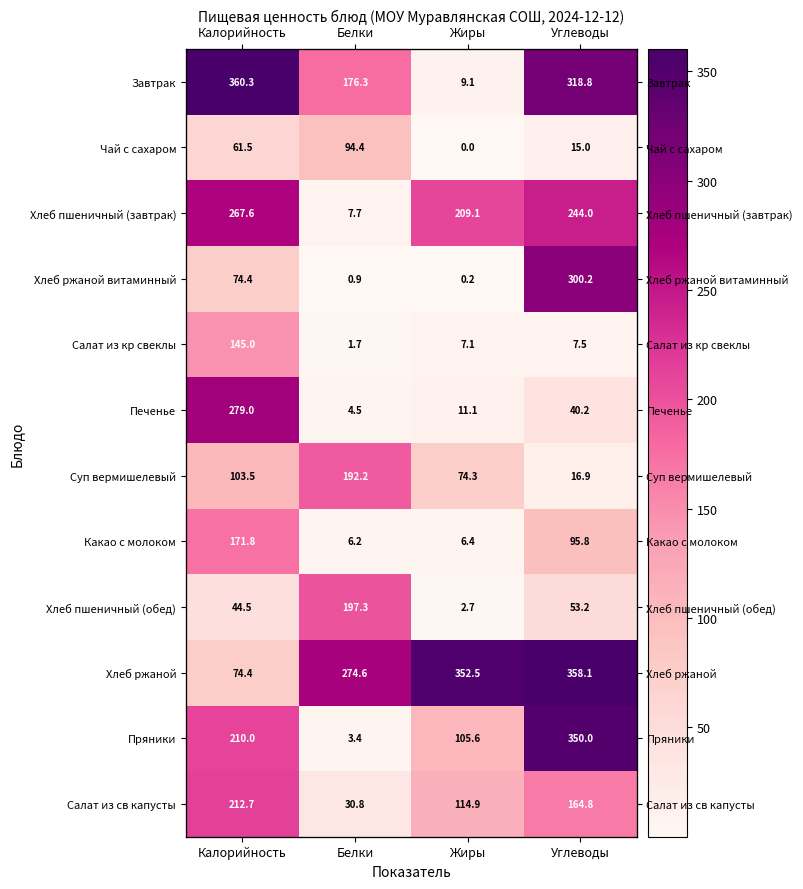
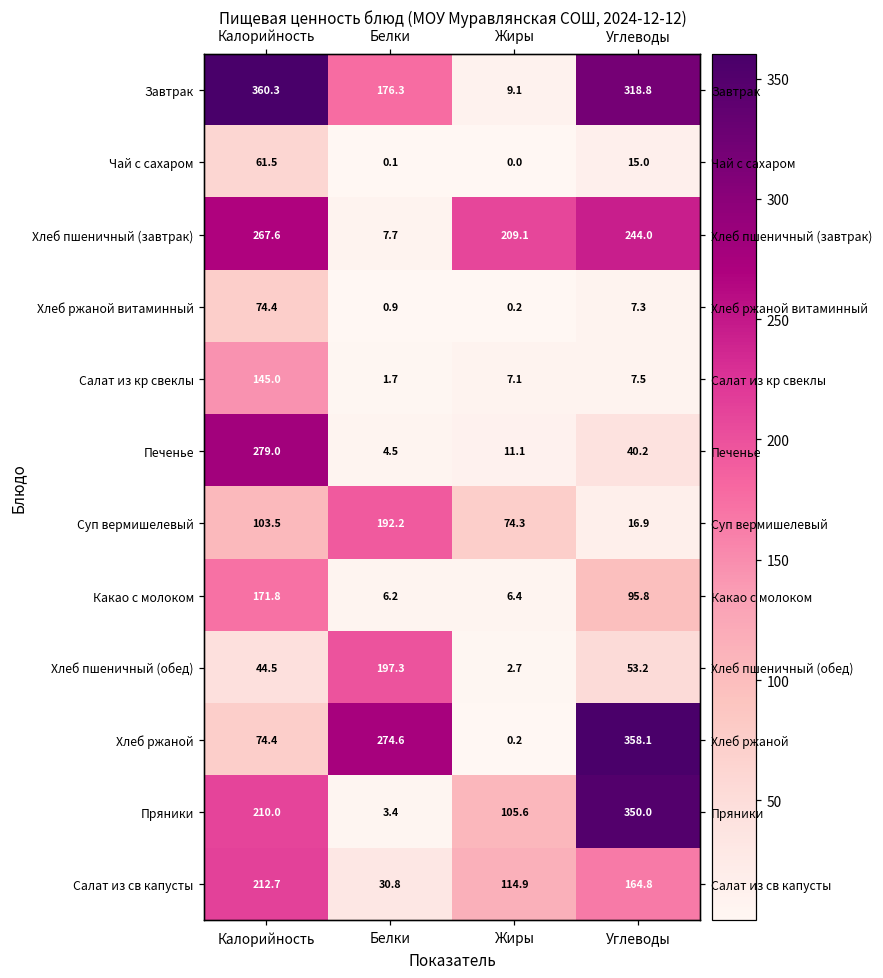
  {
    "Завтрак": {
      "Калорийность": 360.3,
      "Белки": 176.3,
      "Жиры": 9.1,
      "Углеводы": 318.8
    },
    "Чай с сахаром": {
      "Калорийность": 61.5,
-     "Белки": 94.4,
+     "Белки": 0.1,
      "Жиры": 0.0,
      "Углеводы": 15.0
    },
    "Хлеб пшеничный (завтрак)": {
      "Калорийность": 267.6,
      "Белки": 7.7,
      "Жиры": 209.1,
      "Углеводы": 244.0
    },
    "Хлеб ржаной витаминный": {
      "Калорийность": 74.4,
      "Белки": 0.9,
      "Жиры": 0.2,
-     "Углеводы": 300.2
+     "Углеводы": 7.3
    },
    "Салат из кр свеклы": {
      "Калорийность": 145.0,
      "Белки": 1.7,
      "Жиры": 7.1,
      "Углеводы": 7.5
    },
    "Печенье": {
      "Калорийность": 279.0,
      "Белки": 4.5,
      "Жиры": 11.1,
      "Углеводы": 40.2
    },
    "Суп вермишелевый": {
      "Калорийность": 103.5,
      "Белки": 192.2,
      "Жиры": 74.3,
      "Углеводы": 16.9
    },
    "Какао с молоком": {
      "Калорийность": 171.8,
      "Белки": 6.2,
      "Жиры": 6.4,
      "Углеводы": 95.8
    },
    "Хлеб пшеничный (обед)": {
      "Калорийность": 44.5,
      "Белки": 197.3,
      "Жиры": 2.7,
      "Углеводы": 53.2
    },
    "Хлеб ржаной": {
      "Калорийность": 74.4,
      "Белки": 274.6,
-     "Жиры": 352.5,
+     "Жиры": 0.2,
      "Углеводы": 358.1
    },
    "Пряники": {
      "Калорийность": 210.0,
      "Белки": 3.4,
      "Жиры": 105.6,
      "Углеводы": 350.0
    },
    "Салат из св капусты": {
      "Калорийность": 212.7,
      "Белки": 30.8,
      "Жиры": 114.9,
      "Углеводы": 164.8
    }
  }
